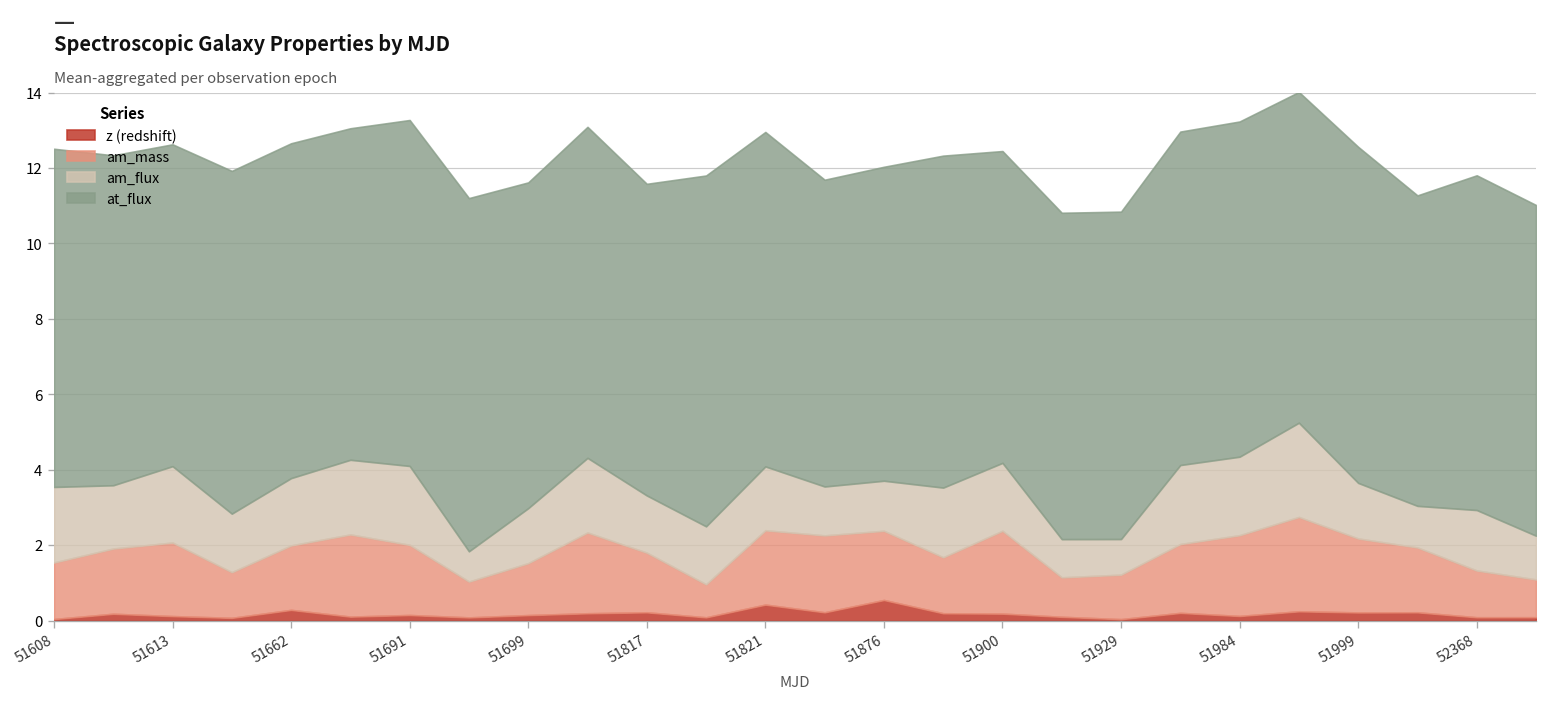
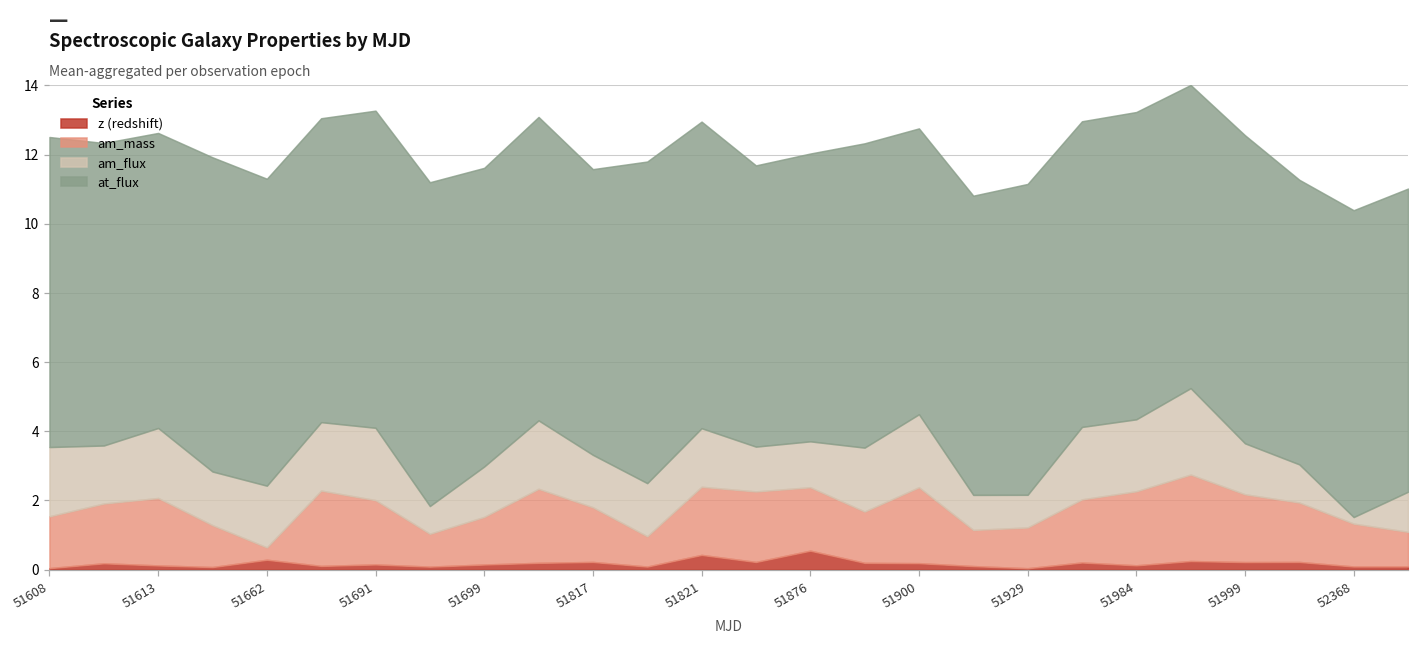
  {
    "z (redshift)": {
      "51613": 0.1,
      "51662": 0.3,
      "51691": 0.1,
      "51699": 0.1,
      "51817": 0.2,
      "51821": 0.4,
      "51876": 0.5,
      "51900": 0.2,
      "51984": 0.1,
      "51999": 0.2,
      "52368": 0.1
    },
    "am_mass": {
      "51608": 1.5,
      "51613": 2.0,
-     "51662": 1.7,
+     "51662": 0.4,
      "51691": 1.9,
      "51699": 1.4,
      "51817": 1.6,
      "51821": 2.0,
      "51876": 1.8,
      "51900": 2.2,
      "51929": 1.2,
      "51984": 2.1,
      "51999": 2.0,
      "52368": 1.2
    },
    "am_flux": {
      "51608": 2.0,
      "51613": 2.0,
      "51662": 1.8,
      "51691": 2.1,
      "51699": 1.5,
      "51817": 1.5,
      "51821": 1.7,
      "51876": 1.3,
-     "51900": 1.8,
+     "51900": 2.1,
      "51929": 0.9,
      "51984": 2.1,
      "51999": 1.5,
-     "52368": 1.6
+     "52368": 0.2
    },
    "at_flux": {
      "51608": 9.0,
      "51613": 8.5,
      "51662": 8.9,
      "51691": 9.2,
      "51699": 8.6,
      "51817": 8.3,
      "51821": 8.9,
      "51876": 8.3,
      "51900": 8.3,
-     "51929": 8.7,
+     "51929": 9.0,
      "51984": 8.9,
      "51999": 8.9,
      "52368": 8.9
    }
  }
